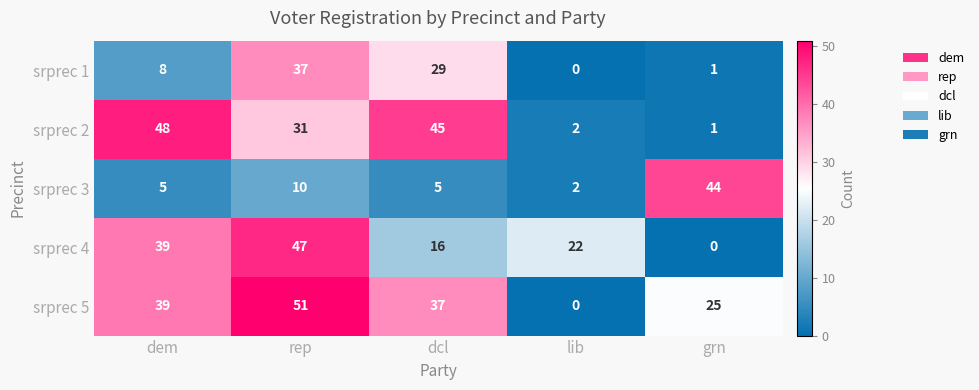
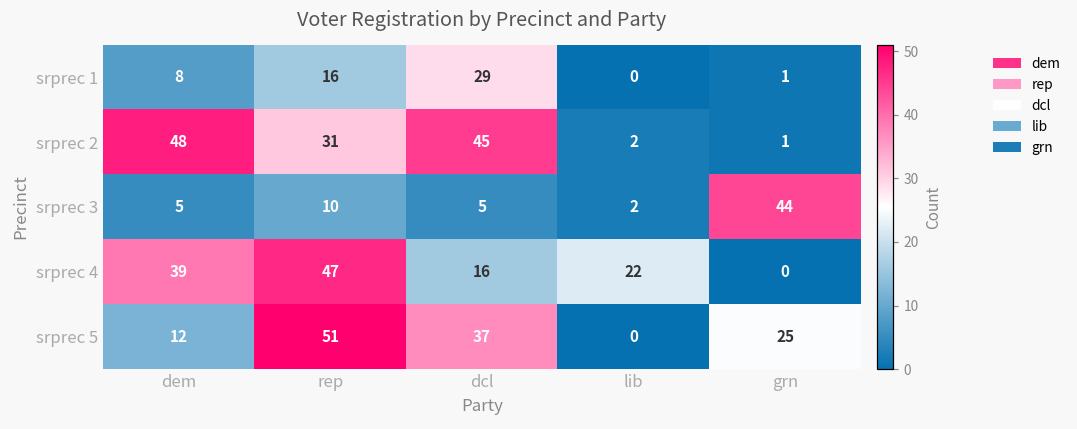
  {
    "srprec 1": {
      "dem": 8,
-     "rep": 37,
+     "rep": 16,
      "dcl": 29,
      "lib": 0,
      "grn": 1
    },
    "srprec 2": {
      "dem": 48,
      "rep": 31,
      "dcl": 45,
      "lib": 2,
      "grn": 1
    },
    "srprec 3": {
      "dem": 5,
      "rep": 10,
      "dcl": 5,
      "lib": 2,
      "grn": 44
    },
    "srprec 4": {
      "dem": 39,
      "rep": 47,
      "dcl": 16,
      "lib": 22,
      "grn": 0
    },
    "srprec 5": {
-     "dem": 39,
+     "dem": 12,
      "rep": 51,
      "dcl": 37,
      "lib": 0,
      "grn": 25
    }
  }
